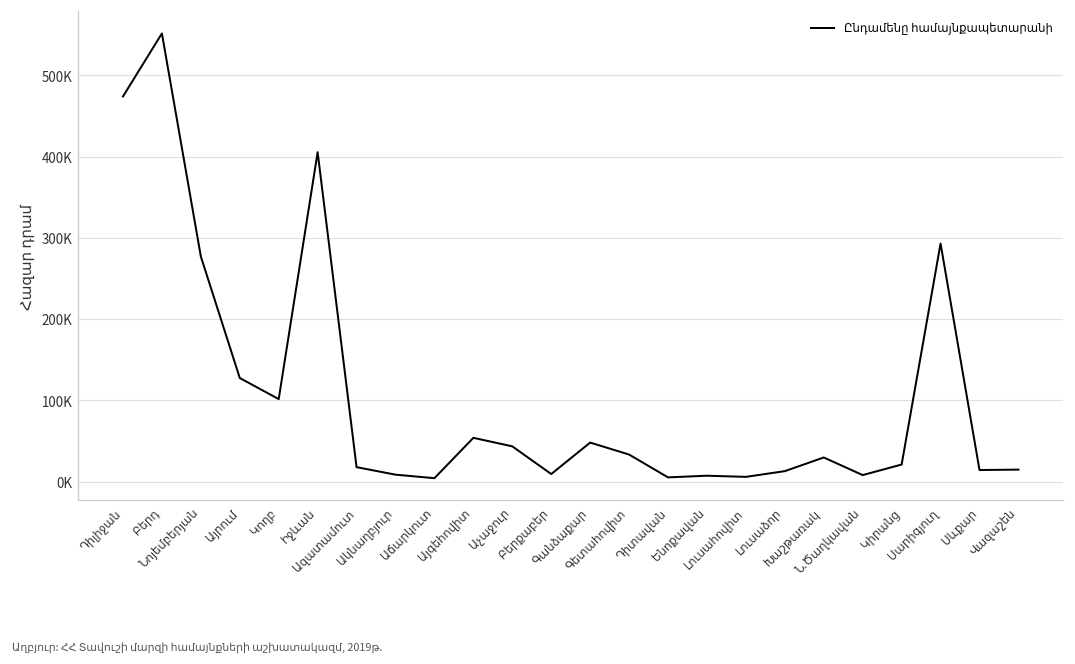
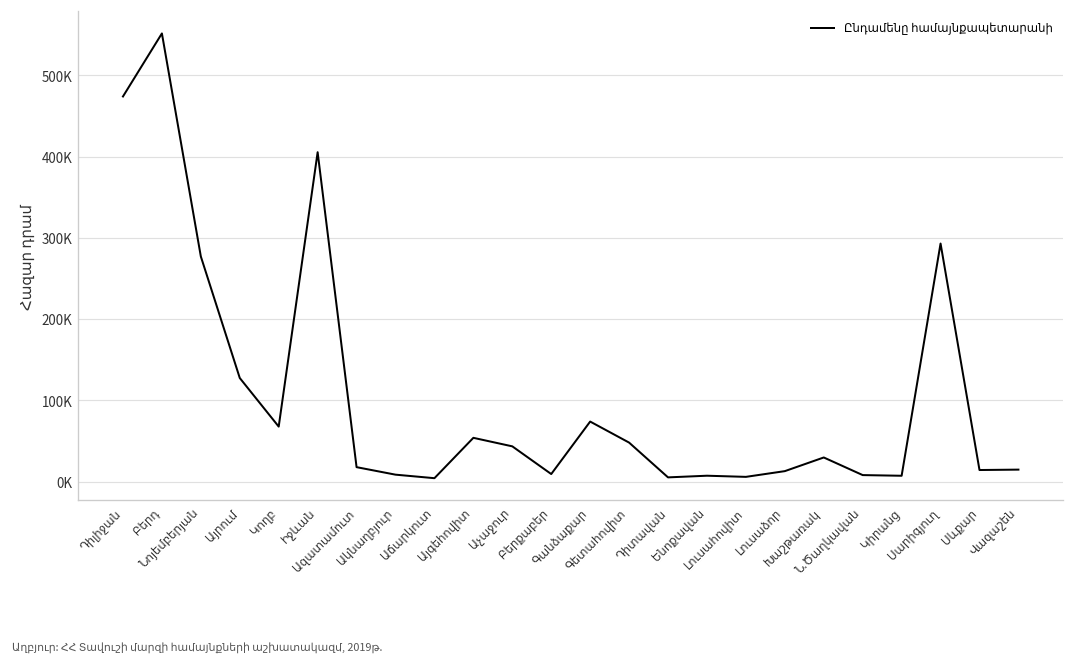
  {
    "Դիլիջան": 470000,
    "Բերդ": 550000,
    "Նոյեմբերյան": 280000,
    "Այրում": 130000,
-   "Կողբ": 100000,
+   "Կողբ": 70000,
    "Իջևան": 410000,
    "Ազատամուտ": 20000,
    "Ակնաղբյուր": 10000,
    "Աճարկուտ": 0,
    "Այգեհովիտ": 50000,
    "Աչաջուր": 40000,
    "Բերքաբեր": 10000,
-   "Գանձաքար": 50000,
-   "Գետահովիտ": 30000,
+   "Գանձաքար": 70000,
+   "Գետահովիտ": 50000,
    "Դիտավան": 10000,
    "Ենոքավան": 10000,
    "Լուսահովիտ": 10000,
    "Լուսաձոր": 10000,
    "Խաշթառակ": 30000,
    "Ն.Ծաղկավան": 10000,
-   "Կիրանց": 20000,
+   "Կիրանց": 10000,
    "Սարիգյուղ": 290000,
    "Սևքար": 10000,
    "Վազաշեն": 10000
  }
